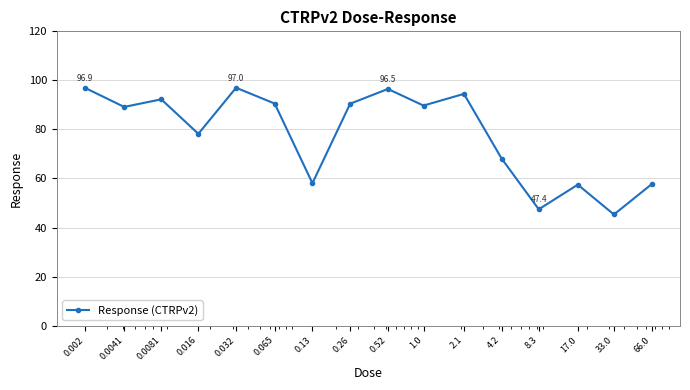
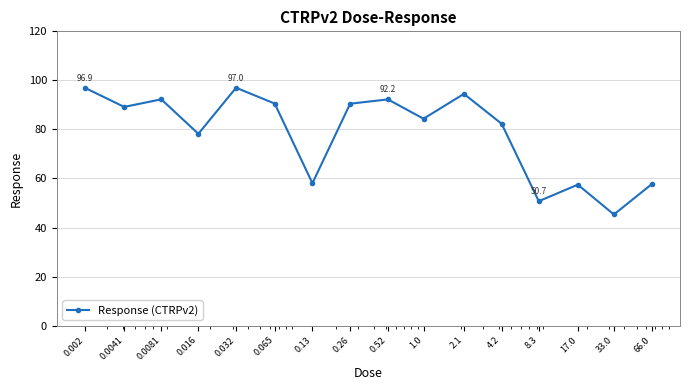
  {
    "0.002": 96.9,
    "0.032": 97.0,
-   "0.52": 96.5,
-   "1.0": 90,
-   "4.2": 68,
-   "8.3": 47.4
+   "0.52": 92.2,
+   "1.0": 84,
+   "4.2": 82,
+   "8.3": 50.7
  }
